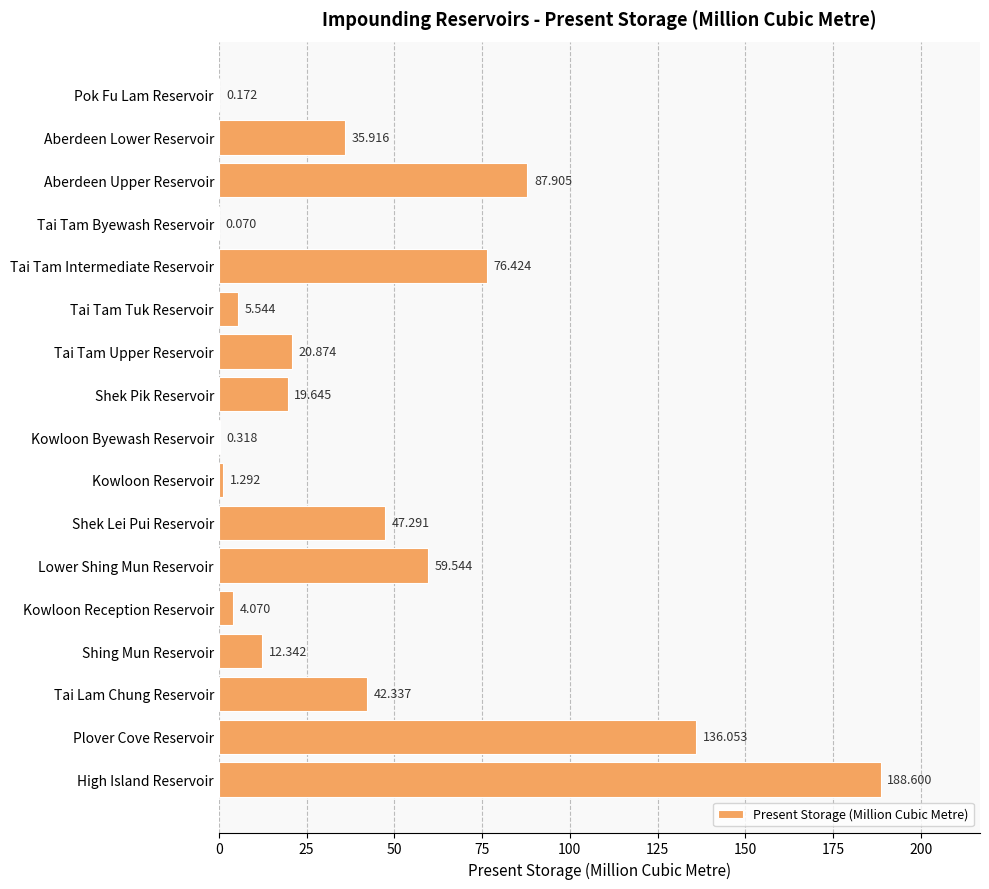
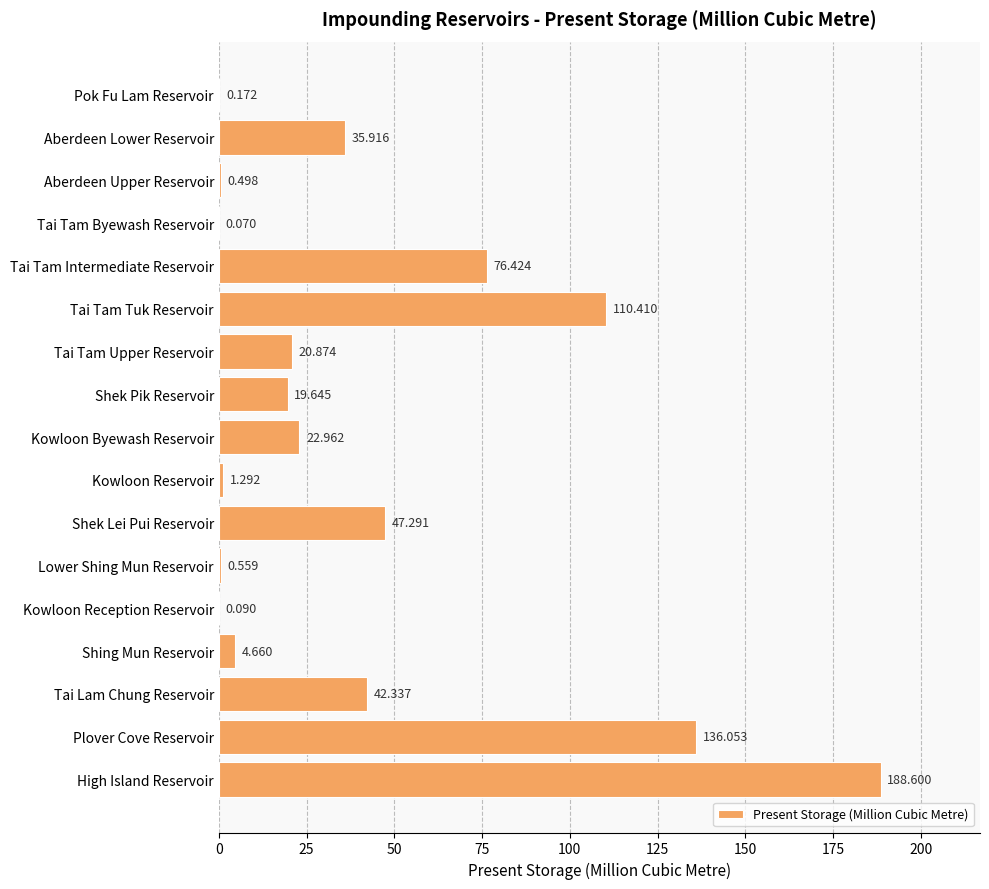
  {
    "Pok Fu Lam Reservoir": 0.172,
    "Aberdeen Lower Reservoir": 35.916,
-   "Aberdeen Upper Reservoir": 87.905,
+   "Aberdeen Upper Reservoir": 0.498,
    "Tai Tam Byewash Reservoir": 0.070,
    "Tai Tam Intermediate Reservoir": 76.424,
-   "Tai Tam Tuk Reservoir": 5.544,
+   "Tai Tam Tuk Reservoir": 110.410,
    "Tai Tam Upper Reservoir": 20.874,
    "Shek Pik Reservoir": 19.645,
-   "Kowloon Byewash Reservoir": 0.318,
+   "Kowloon Byewash Reservoir": 22.962,
    "Kowloon Reservoir": 1.292,
    "Shek Lei Pui Reservoir": 47.291,
-   "Lower Shing Mun Reservoir": 59.544,
-   "Kowloon Reception Reservoir": 4.070,
-   "Shing Mun Reservoir": 12.342,
+   "Lower Shing Mun Reservoir": 0.559,
+   "Kowloon Reception Reservoir": 0.090,
+   "Shing Mun Reservoir": 4.660,
    "Tai Lam Chung Reservoir": 42.337,
    "Plover Cove Reservoir": 136.053,
    "High Island Reservoir": 188.600
  }
